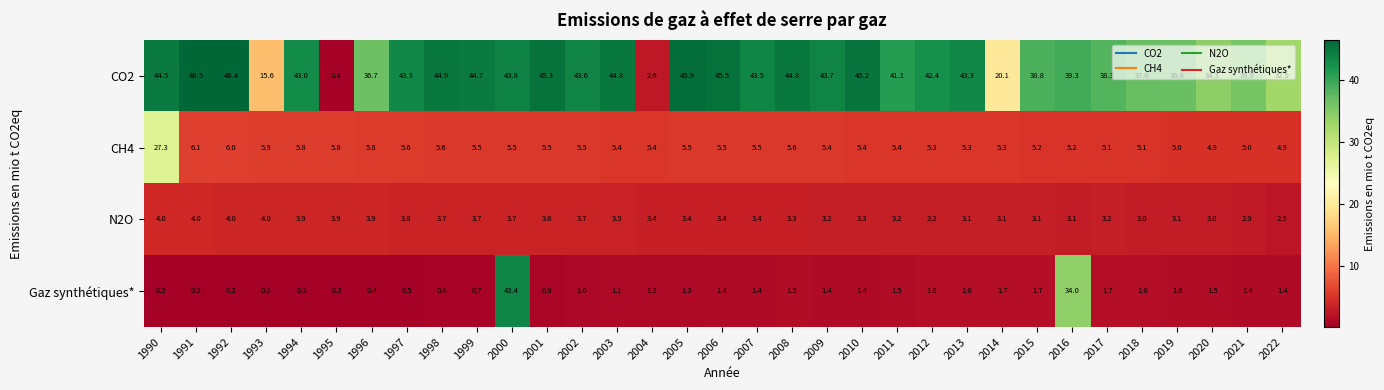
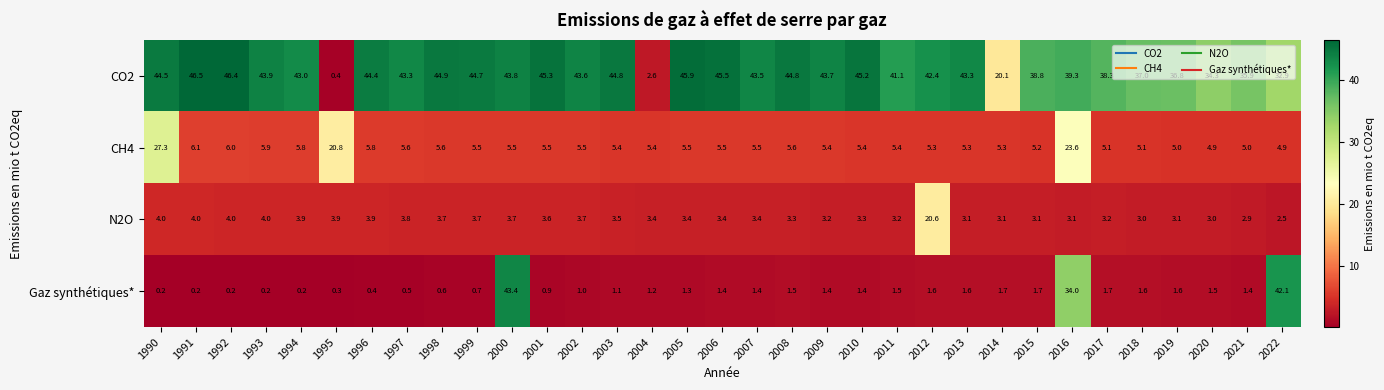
  {
    "CO2": {
      "1990": 44.5,
      "1991": 46.5,
      "1992": 46.4,
-     "1993": 15.6,
+     "1993": 43.9,
      "1994": 43.0,
      "1995": 0.4,
-     "1996": 36.7,
+     "1996": 44.4,
      "1997": 43.3,
      "1998": 44.9,
      "1999": 44.7,
      "2000": 43.8,
      "2001": 45.3,
      "2002": 43.6,
      "2003": 44.8,
      "2004": 2.6,
      "2005": 45.9,
      "2006": 45.5,
      "2007": 43.5,
      "2008": 44.8,
      "2009": 43.7,
      "2010": 45.2,
      "2011": 41.1,
      "2012": 42.4,
      "2013": 43.3,
      "2014": 20.1,
      "2015": 38.8,
      "2016": 39.3
    },
    "CH4": {
      "1990": 27.3,
      "1991": 6.1,
      "1992": 6.0,
      "1993": 5.9,
      "1994": 5.8,
-     "1995": 5.8,
+     "1995": 20.8,
      "1996": 5.8,
      "1997": 5.6,
      "1998": 5.6,
      "1999": 5.5,
      "2000": 5.5,
      "2001": 5.5,
      "2002": 5.5,
      "2003": 5.4,
      "2004": 5.4,
      "2005": 5.5,
      "2006": 5.5,
      "2007": 5.5,
      "2008": 5.6,
      "2009": 5.4,
      "2010": 5.4,
      "2011": 5.4,
      "2012": 5.3,
      "2013": 5.3,
      "2014": 5.3,
      "2015": 5.2,
-     "2016": 5.2,
+     "2016": 23.6,
      "2017": 5.1,
      "2018": 5.1,
      "2019": 5.0,
      "2020": 4.9,
      "2021": 5.0,
      "2022": 4.9
    },
    "N2O": {
      "1990": 4.0,
      "1991": 4.0,
      "1992": 4.0,
      "1993": 4.0,
      "1994": 3.9,
      "1995": 3.9,
      "1996": 3.9,
      "1997": 3.8,
      "1998": 3.7,
      "1999": 3.7,
      "2000": 3.7,
      "2001": 3.6,
      "2002": 3.7,
      "2003": 3.5,
      "2004": 3.4,
      "2005": 3.4,
      "2006": 3.4,
      "2007": 3.4,
      "2008": 3.3,
      "2009": 3.2,
      "2010": 3.3,
      "2011": 3.2,
-     "2012": 3.2,
+     "2012": 20.6,
      "2013": 3.1,
      "2014": 3.1,
      "2015": 3.1,
      "2016": 3.1,
      "2017": 3.2,
      "2018": 3.0,
      "2019": 3.1,
      "2020": 3.0,
      "2021": 2.9,
      "2022": 2.5
    },
    "Gaz synthétiques*": {
      "1990": 0.2,
      "1991": 0.2,
      "1992": 0.2,
      "1993": 0.2,
      "1994": 0.2,
      "1995": 0.3,
      "1996": 0.4,
      "1997": 0.5,
      "1998": 0.6,
      "1999": 0.7,
      "2000": 43.4,
      "2001": 0.9,
      "2002": 1.0,
      "2003": 1.1,
      "2004": 1.2,
      "2005": 1.3,
      "2006": 1.4,
      "2007": 1.4,
      "2008": 1.5,
      "2009": 1.4,
      "2010": 1.4,
      "2011": 1.5,
      "2012": 1.6,
      "2013": 1.6,
      "2014": 1.7,
      "2015": 1.7,
      "2016": 34.0,
      "2017": 1.7,
      "2018": 1.6,
      "2019": 1.6,
      "2020": 1.5,
      "2021": 1.4,
-     "2022": 1.4
+     "2022": 42.1
    }
  }
